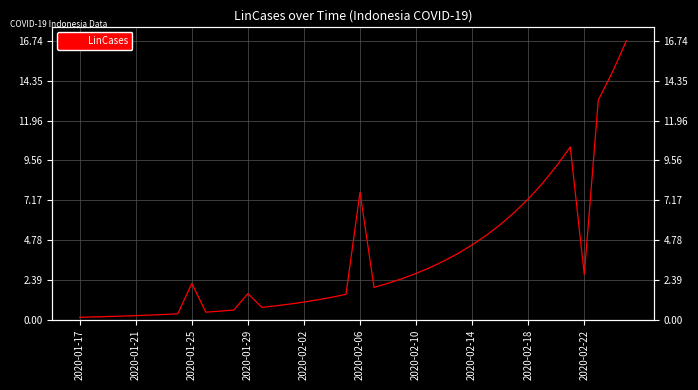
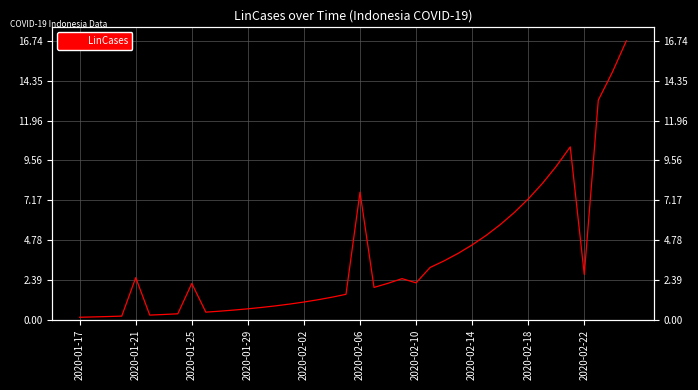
  {
    "2020-01-17": 0.2,
-   "2020-01-21": 0.3,
+   "2020-01-21": 2.5,
    "2020-01-25": 2.2,
-   "2020-01-29": 1.6,
+   "2020-01-29": 0.7,
    "2020-02-02": 1.1,
    "2020-02-06": 7.7,
-   "2020-02-10": 2.8,
+   "2020-02-10": 2.2,
    "2020-02-14": 4.5,
    "2020-02-18": 7.3,
    "2020-02-22": 2.7
  }
